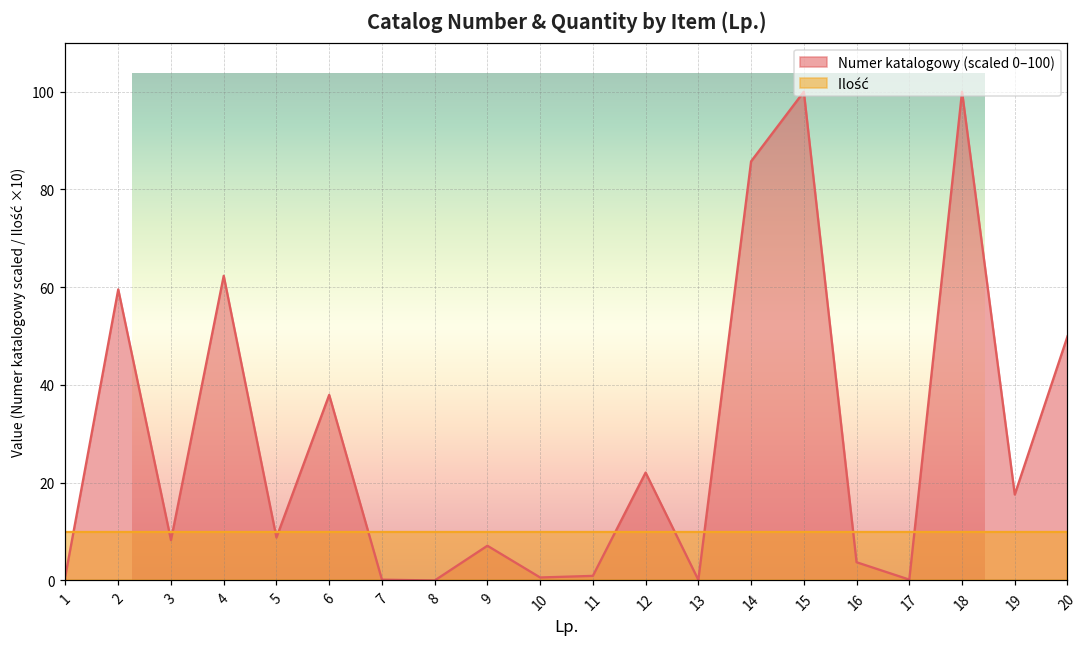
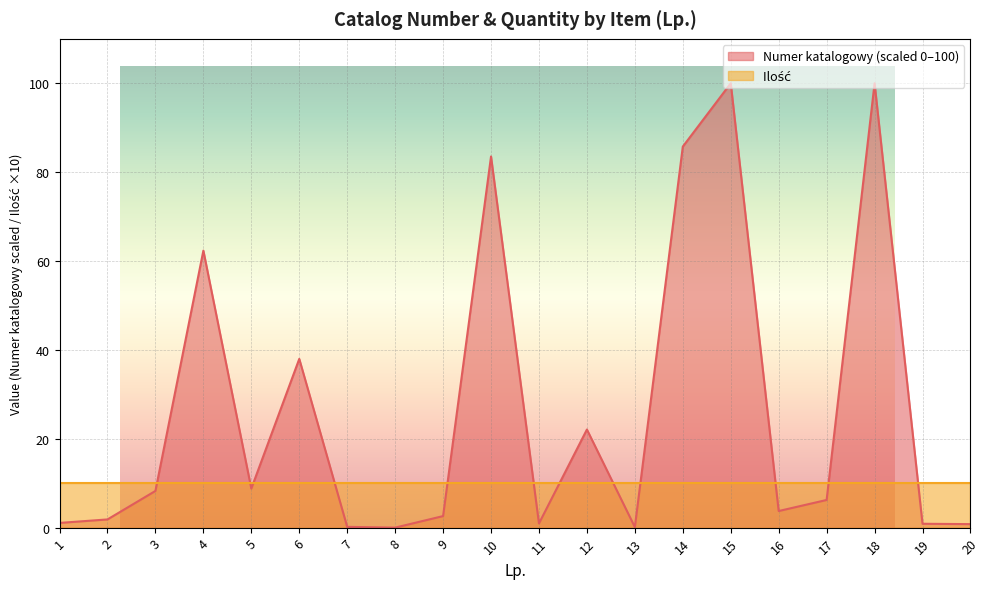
  {
    "Numer katalogowy (scaled 0–100)": {
      "1": 1,
-     "2": 60,
+     "2": 2,
      "3": 8,
      "4": 62,
      "5": 9,
      "6": 38,
      "7": 0,
      "8": 0,
-     "9": 7,
-     "10": 1,
+     "9": 3,
+     "10": 84,
      "11": 1,
      "12": 22,
      "13": 0,
      "14": 86,
      "16": 4,
-     "17": 0,
-     "19": 18,
-     "20": 50
+     "17": 6,
+     "19": 1,
+     "20": 1
    },
    "Ilość": {
      "1": 10,
      "2": 10,
      "3": 10,
      "4": 10,
      "5": 10,
      "6": 10,
      "7": 10,
      "8": 10,
      "9": 10,
      "10": 10,
      "11": 10,
      "12": 10,
      "13": 10,
      "14": 10,
      "15": 10,
      "16": 10,
      "17": 10,
      "18": 10,
      "19": 10,
      "20": 10
    }
  }
